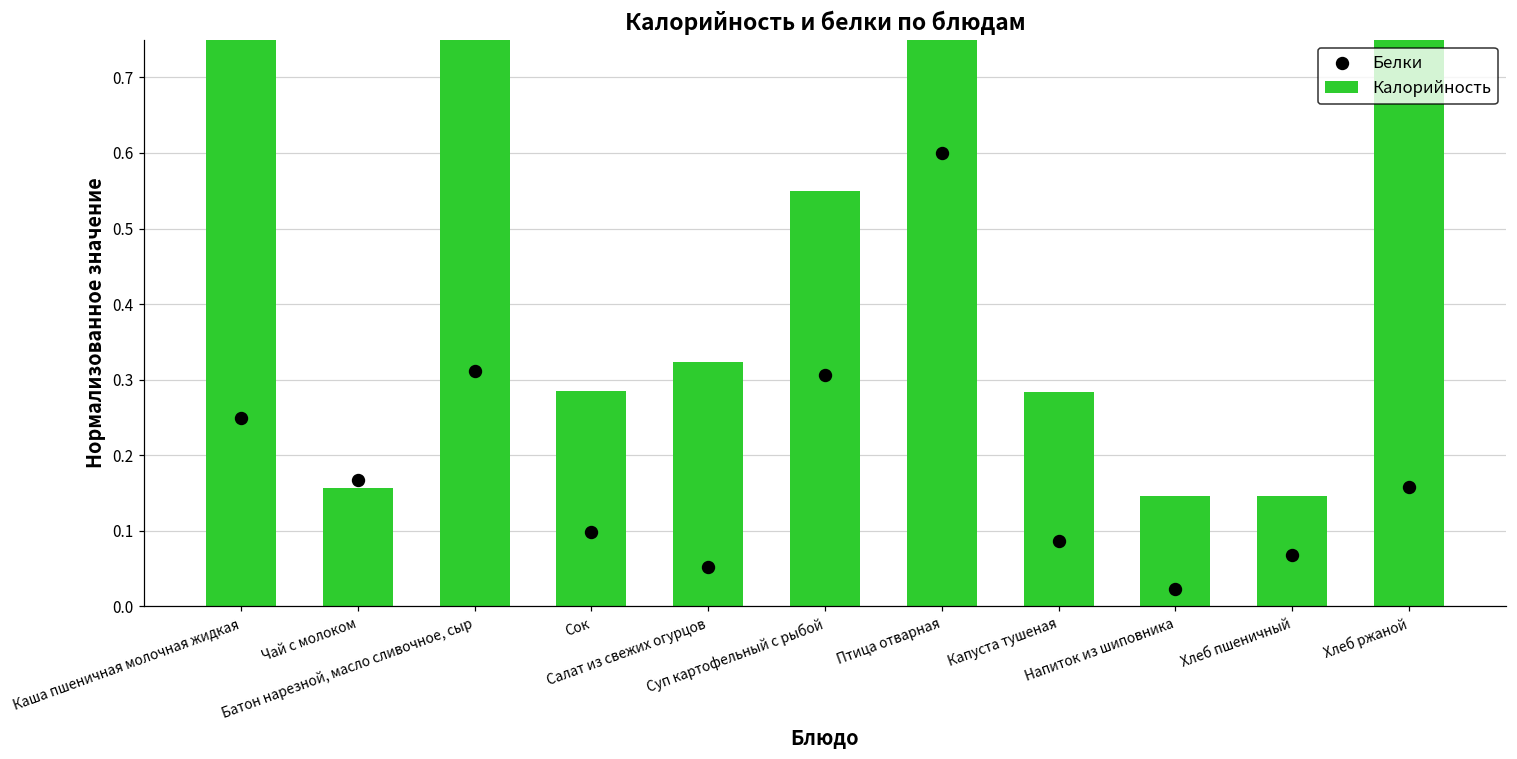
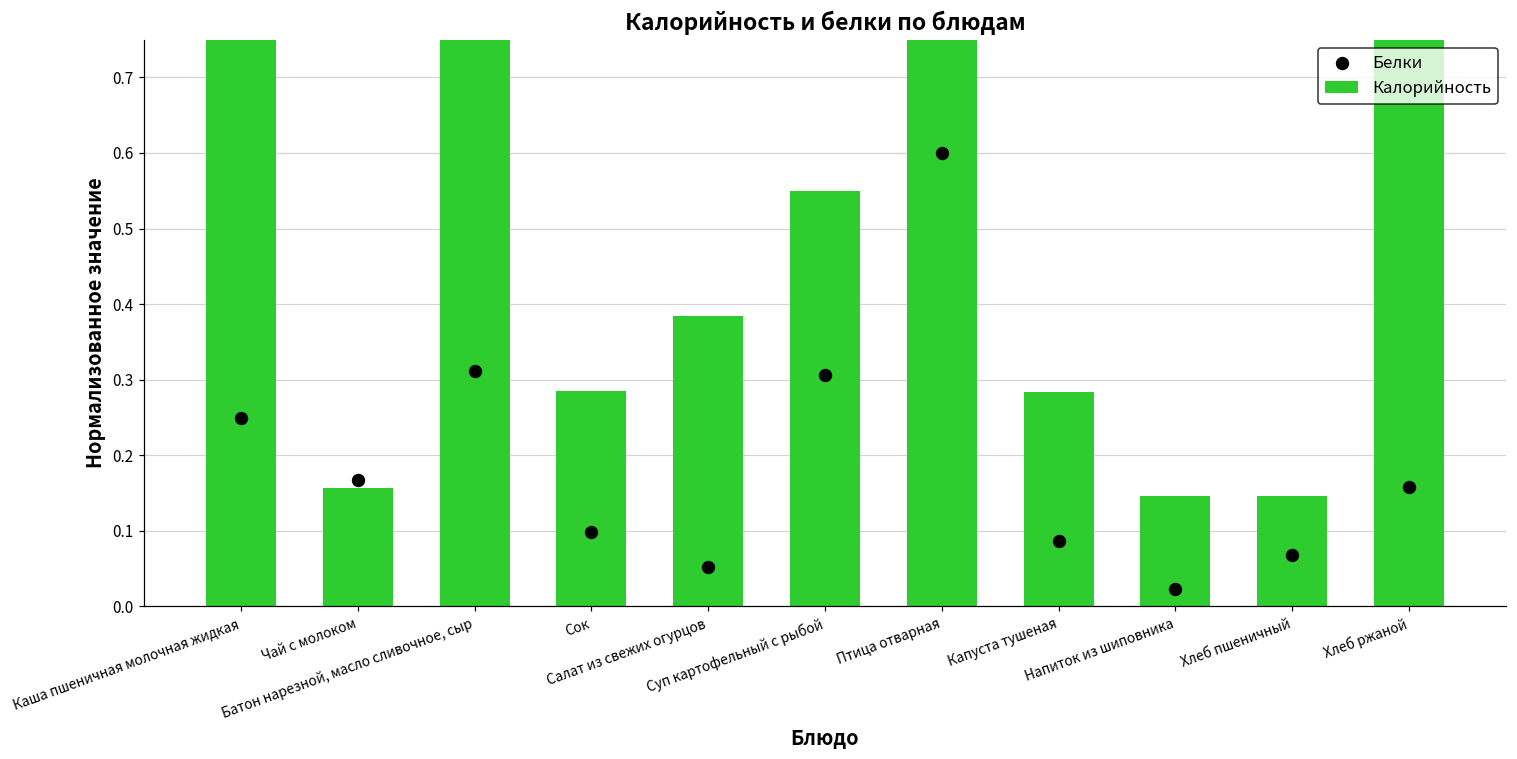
  {
    "Калорийность": {
      "Чай с молоком": 0.16,
      "Сок": 0.29,
-     "Салат из свежих огурцов": 0.32,
+     "Салат из свежих огурцов": 0.38,
      "Суп картофельный с рыбой": 0.55,
      "Капуста тушеная": 0.28,
      "Напиток из шиповника": 0.15,
      "Хлеб пшеничный": 0.15
    }
  }
